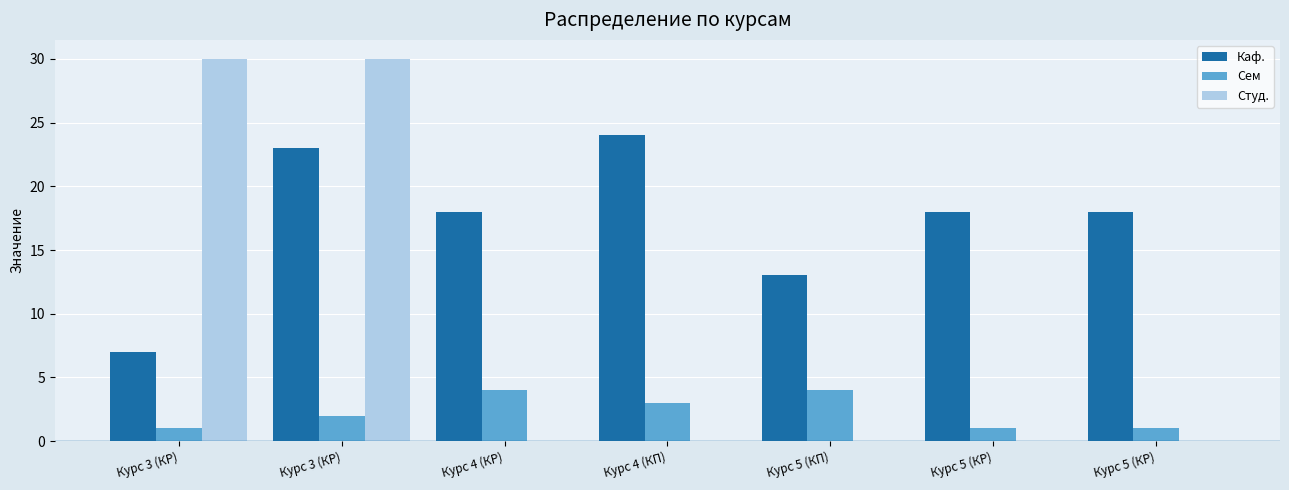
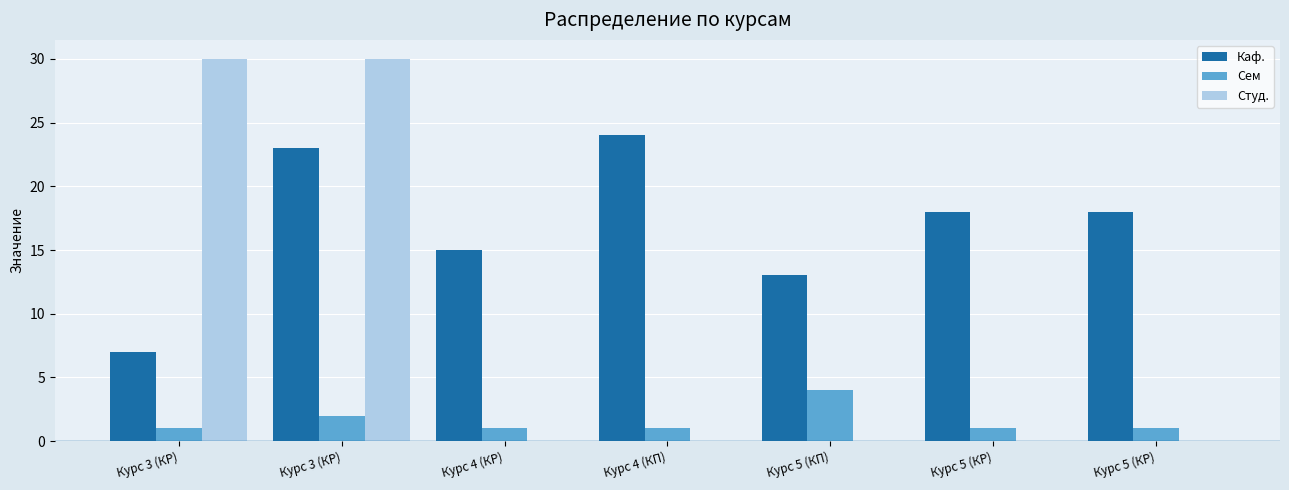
  {
    "Каф.": {
-     "Курс 4 (КР)": 18,
+     "Курс 4 (КР)": 15,
      "Курс 4 (КП)": 24,
      "Курс 5 (КП)": 13
    },
    "Сем": {
-     "Курс 4 (КР)": 4,
-     "Курс 4 (КП)": 3,
+     "Курс 4 (КР)": 1,
+     "Курс 4 (КП)": 1,
      "Курс 5 (КП)": 4
    },
    "Студ.": {
      "Курс 4 (КР)": 0,
      "Курс 4 (КП)": 0,
      "Курс 5 (КП)": 0
    }
  }
